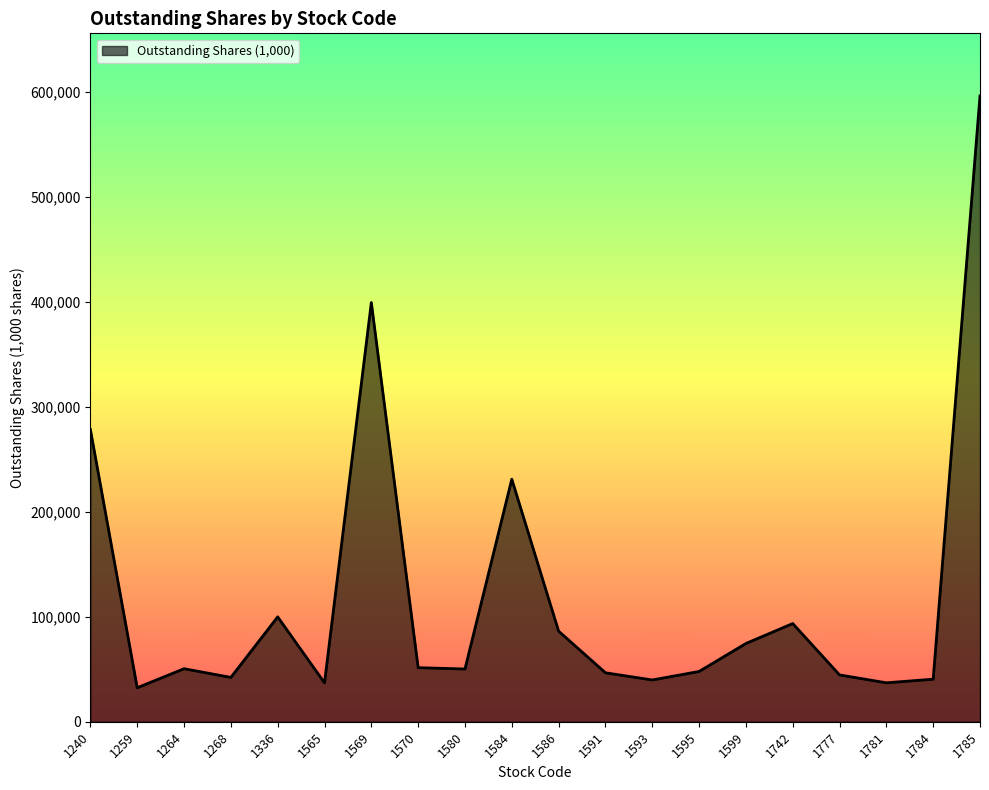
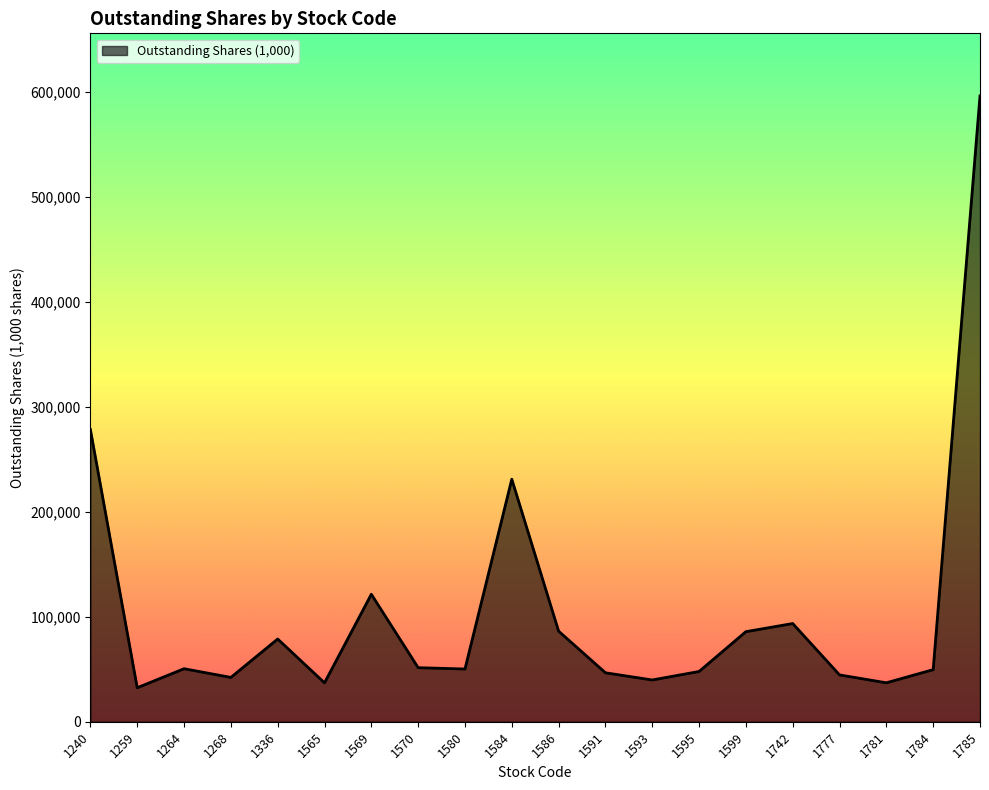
  {
    "1240": "278,000",
    "1259": "32,000",
    "1264": "51,000",
    "1268": "42,000",
-   "1336": "100,000",
+   "1336": "79,000",
    "1565": "37,000",
-   "1569": "399,000",
+   "1569": "121,000",
    "1570": "52,000",
    "1580": "50,000",
    "1584": "231,000",
    "1586": "86,000",
    "1591": "47,000",
    "1593": "40,000",
    "1595": "48,000",
-   "1599": "75,000",
+   "1599": "86,000",
    "1742": "94,000",
    "1777": "45,000",
    "1781": "37,000",
-   "1784": "41,000",
+   "1784": "50,000",
    "1785": "596,000"
  }
